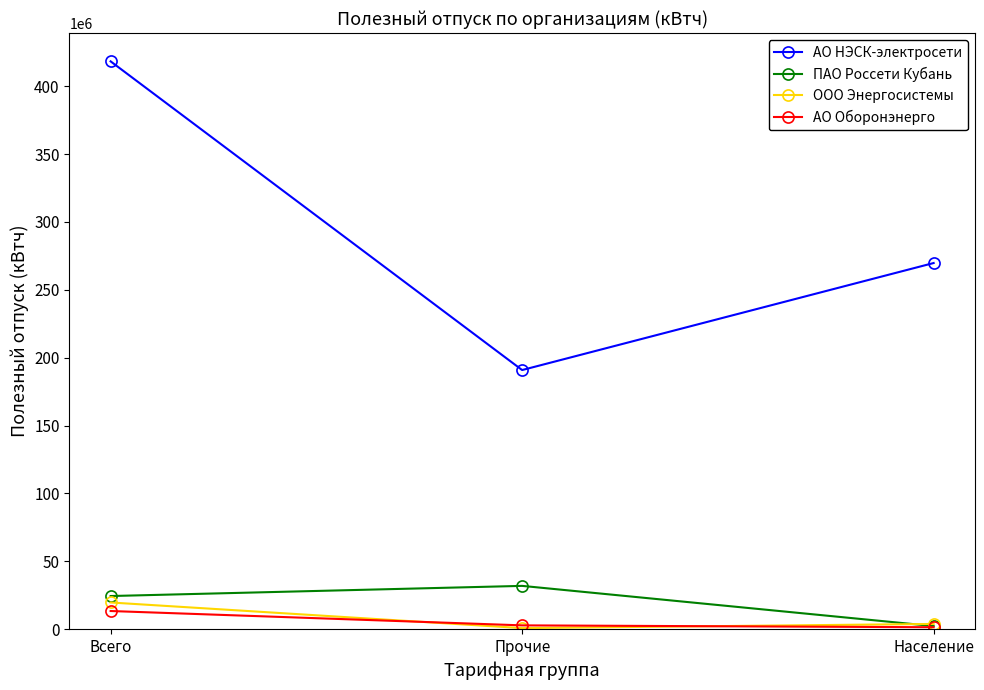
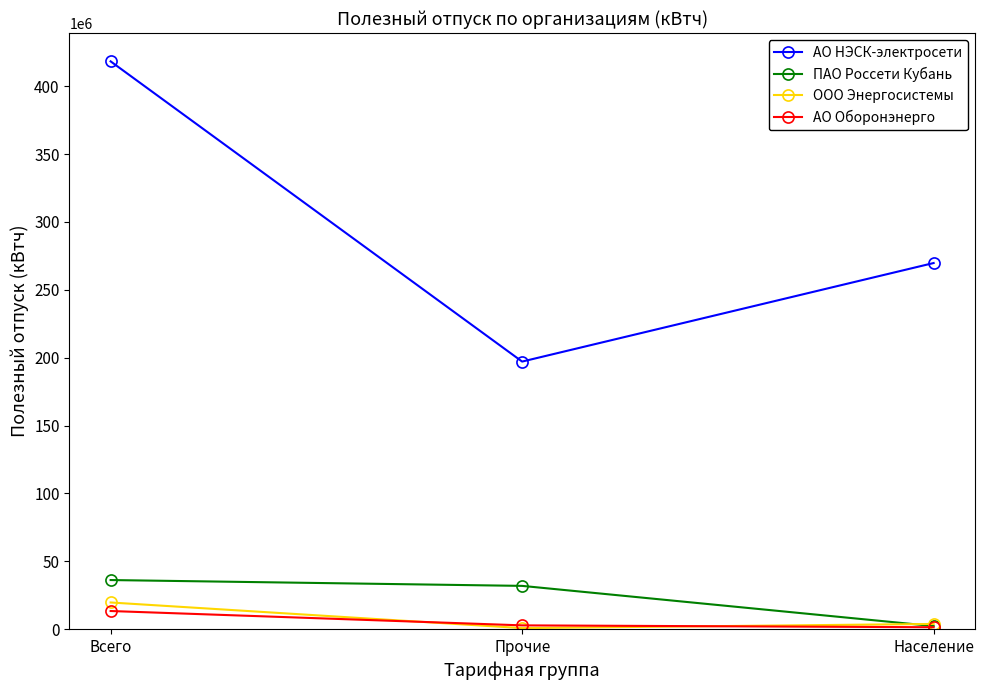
  {
    "АО НЭСК-электросети": {
      "Всего": 418000000,
-     "Прочие": 191000000,
+     "Прочие": 197000000,
      "Население": 270000000
    },
    "ПАО Россети Кубань": {
-     "Всего": 24000000,
+     "Всего": 36000000,
      "Прочие": 32000000
    },
    "ООО Энергосистемы": {
      "Всего": 20000000,
      "Прочие": 1000000
    },
    "АО Оборонэнерго": {
      "Всего": 13000000,
      "Прочие": 3000000
    }
  }
